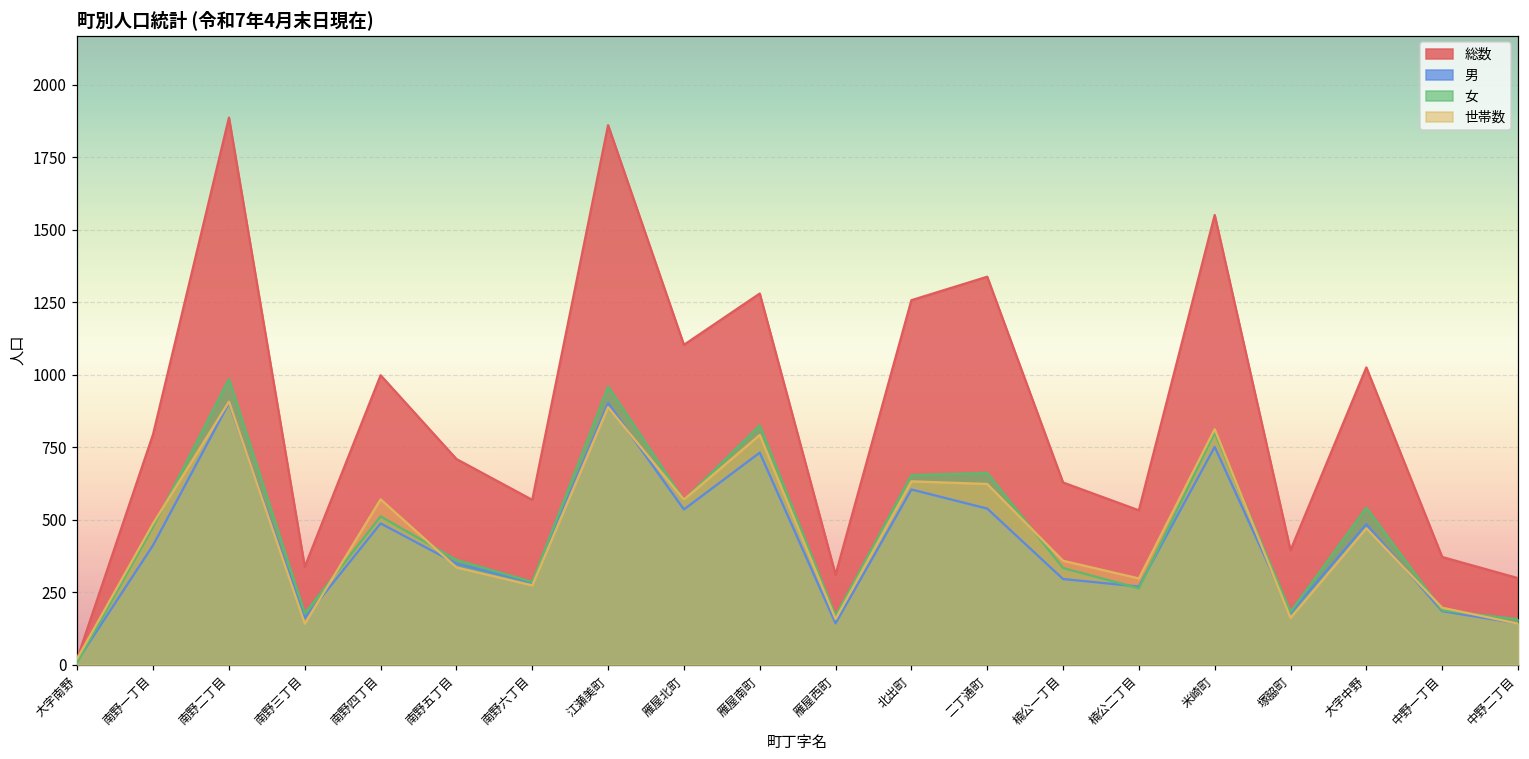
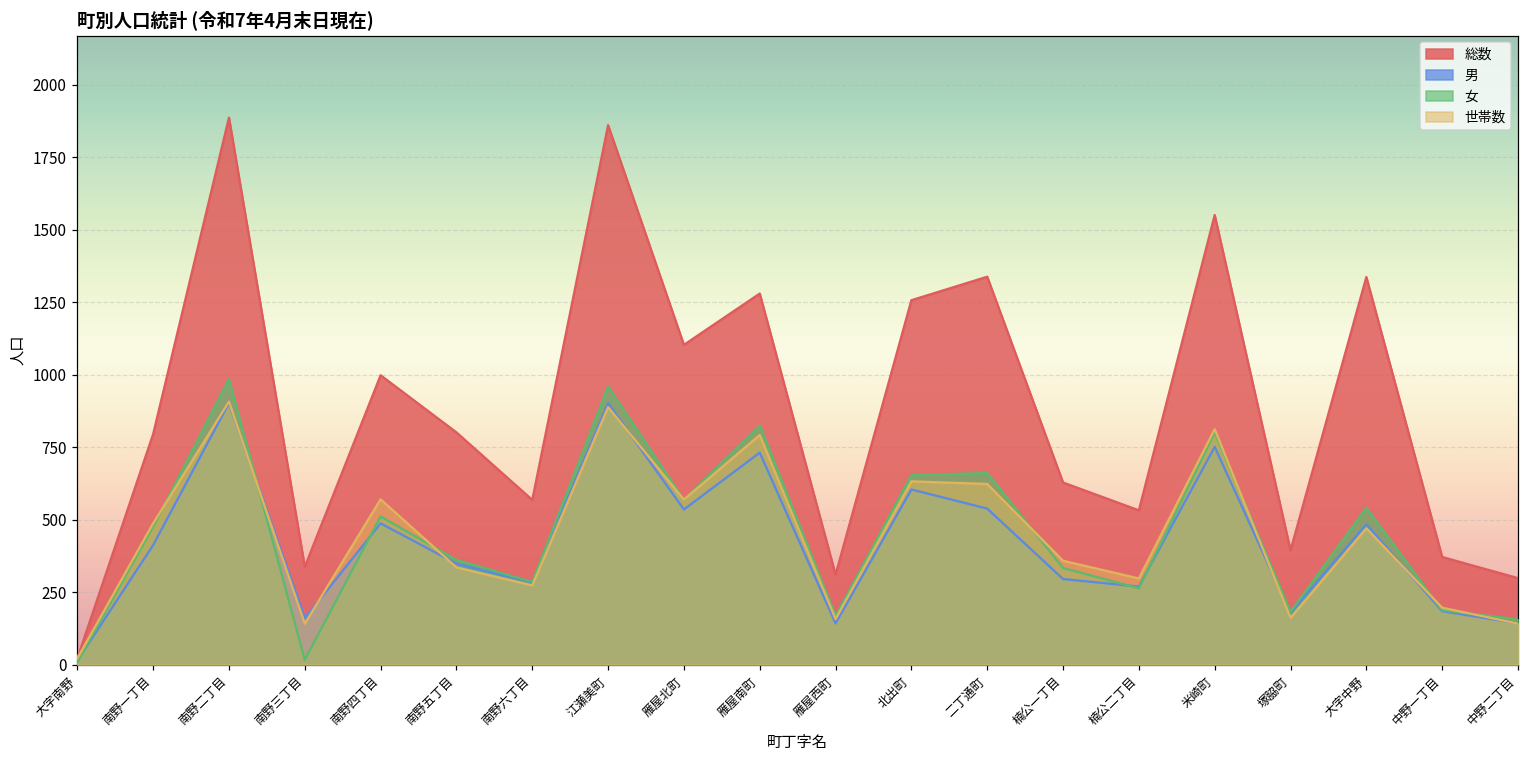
  {
    "総数": {
      "南野一丁目": 800,
      "南野二丁目": 1890,
      "南野三丁目": 340,
      "南野四丁目": 1000,
-     "南野五丁目": 710,
+     "南野五丁目": 800,
      "南野六丁目": 570,
      "江瀬美町": 1860,
      "雁屋北町": 1100,
      "雁屋南町": 1280,
      "雁屋西町": 310,
      "北出町": 1260,
      "二丁通町": 1340,
      "楠公一丁目": 630,
      "楠公二丁目": 530,
      "米崎町": 1550,
      "塚脇町": 390,
-     "大字中野": 1030,
+     "大字中野": 1340,
      "中野一丁目": 370,
      "中野二丁目": 300
    },
    "男": {
      "南野一丁目": 410,
      "南野三丁目": 160,
      "南野四丁目": 490,
      "南野五丁目": 350,
      "江瀬美町": 900,
      "雁屋北町": 540,
      "雁屋南町": 730,
      "雁屋西町": 140,
      "北出町": 600,
      "二丁通町": 540,
      "楠公一丁目": 300,
      "米崎町": 750,
      "大字中野": 480
    },
    "女": {
      "南野一丁目": 480,
      "南野二丁目": 990,
-     "南野三丁目": 180,
+     "南野三丁目": 20,
      "南野四丁目": 510,
      "南野五丁目": 360,
      "江瀬美町": 960,
      "雁屋南町": 830,
      "雁屋西町": 170,
      "北出町": 650,
      "二丁通町": 660,
      "楠公一丁目": 330,
      "米崎町": 800,
      "大字中野": 540,
      "中野二丁目": 160
    },
    "世帯数": {
      "南野一丁目": 490,
      "南野三丁目": 140,
      "南野四丁目": 570,
      "南野五丁目": 340,
      "南野六丁目": 270,
      "江瀬美町": 890,
      "雁屋南町": 790,
      "雁屋西町": 160,
      "北出町": 630,
      "二丁通町": 620,
      "楠公一丁目": 360,
      "楠公二丁目": 300,
      "米崎町": 810,
      "塚脇町": 160,
      "大字中野": 470
    }
  }
